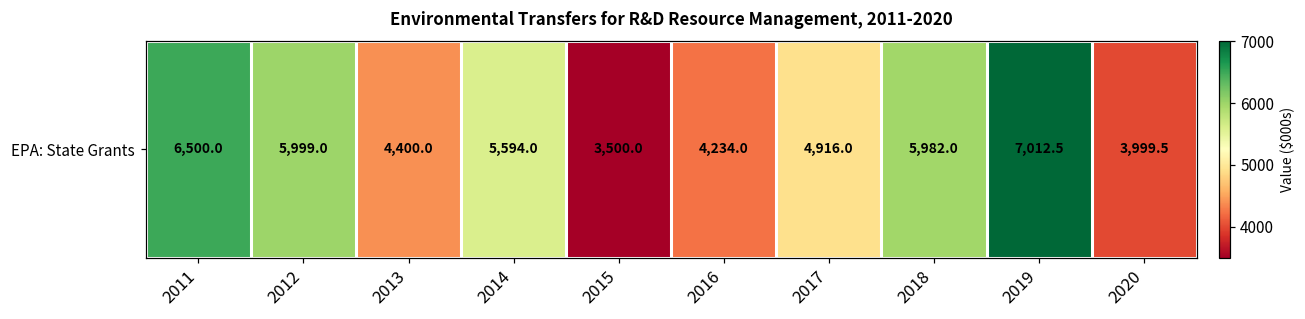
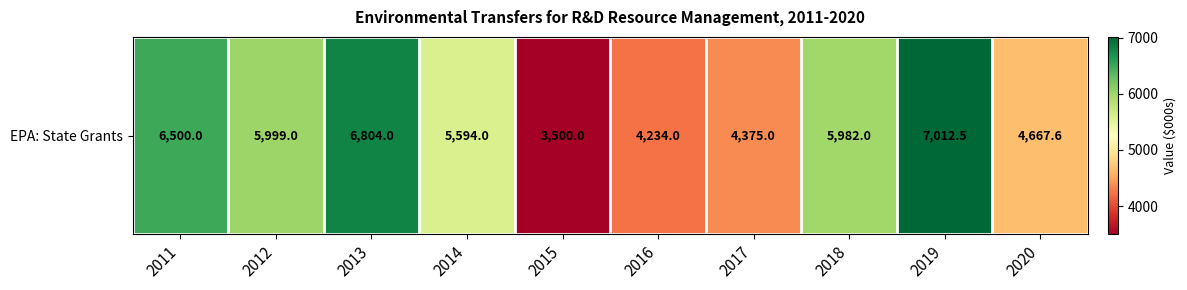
  {
    "EPA: State Grants": {
      "2011": "6,500.0",
      "2012": "5,999.0",
-     "2013": "4,400.0",
+     "2013": "6,804.0",
      "2014": "5,594.0",
      "2015": "3,500.0",
      "2016": "4,234.0",
-     "2017": "4,916.0",
+     "2017": "4,375.0",
      "2018": "5,982.0",
      "2019": "7,012.5",
-     "2020": "3,999.5"
+     "2020": "4,667.6"
    }
  }
